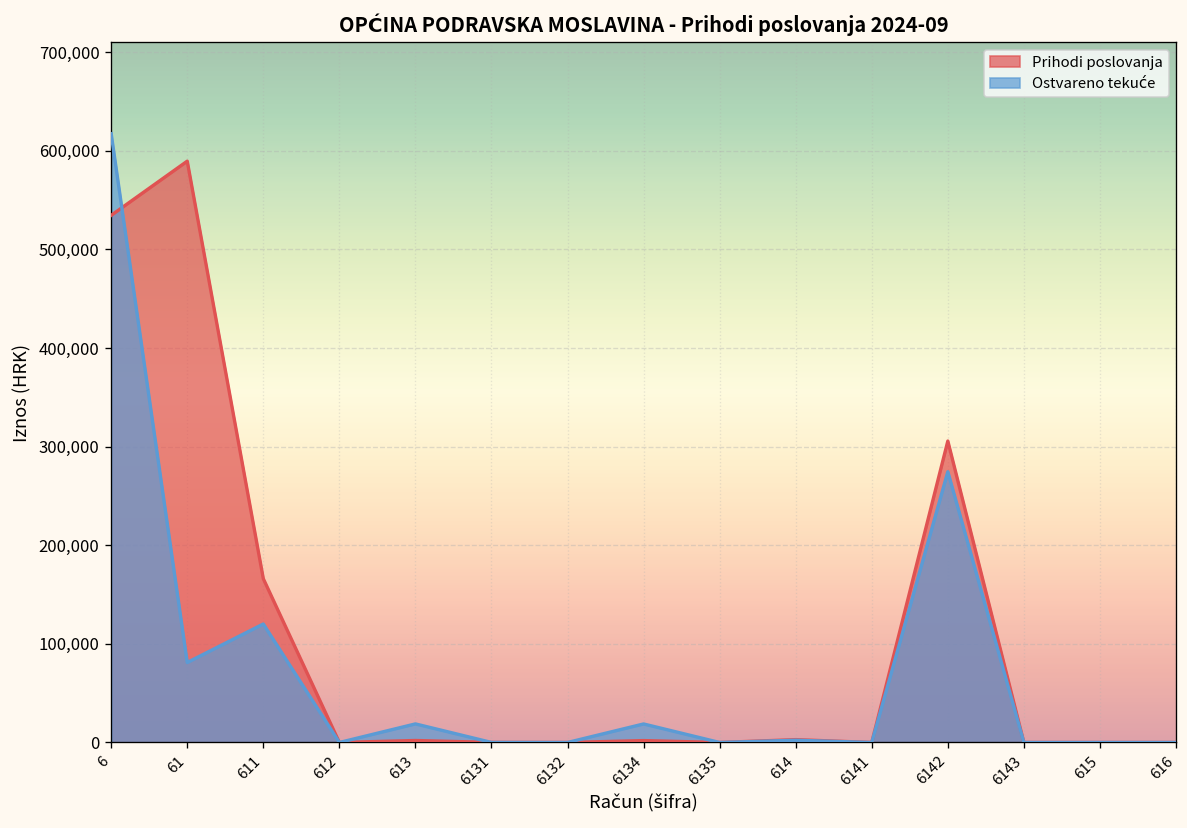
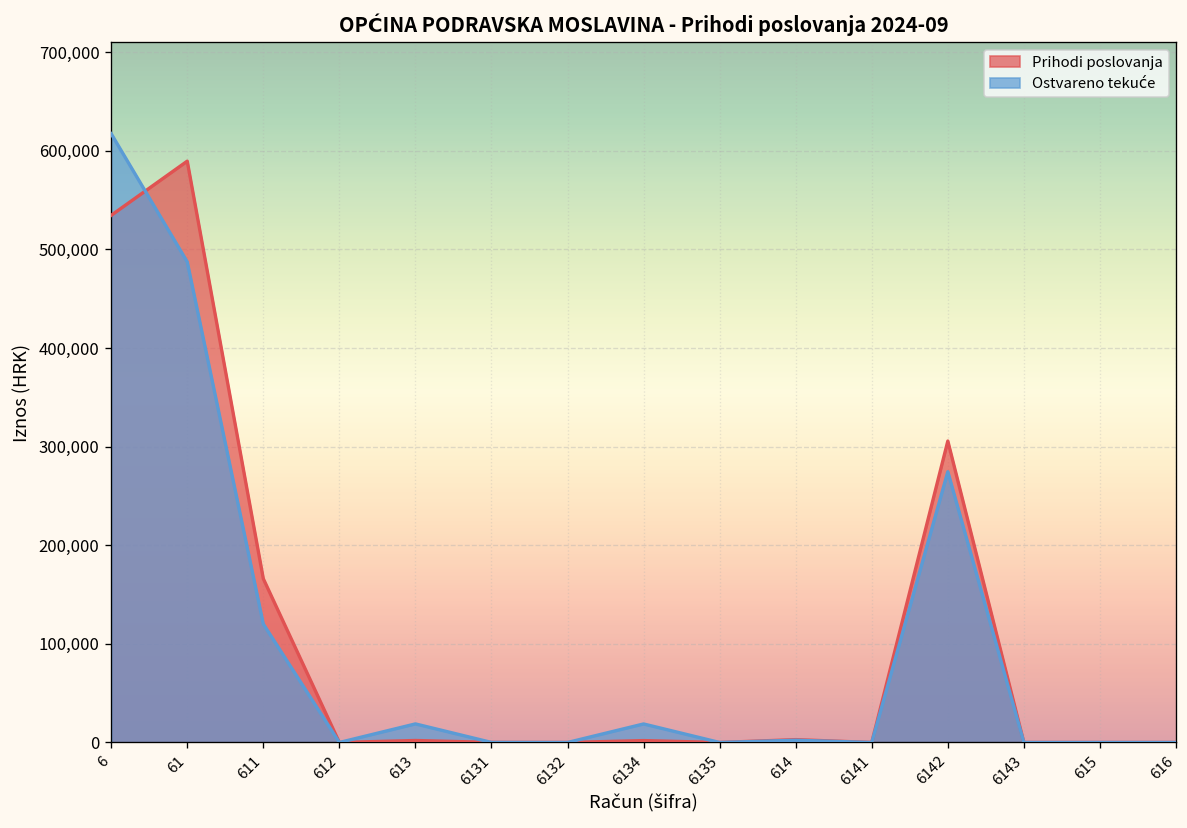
  {
    "Prihodi poslovanja": {
      "6": "530,000",
      "61": "590,000",
      "611": "170,000",
      "613": "0",
      "6134": "0",
      "6142": "310,000"
    },
    "Ostvareno tekuće": {
      "6": "620,000",
-     "61": "80,000",
+     "61": "490,000",
      "611": "120,000",
      "613": "20,000",
      "6134": "20,000",
      "6142": "270,000"
    }
  }
